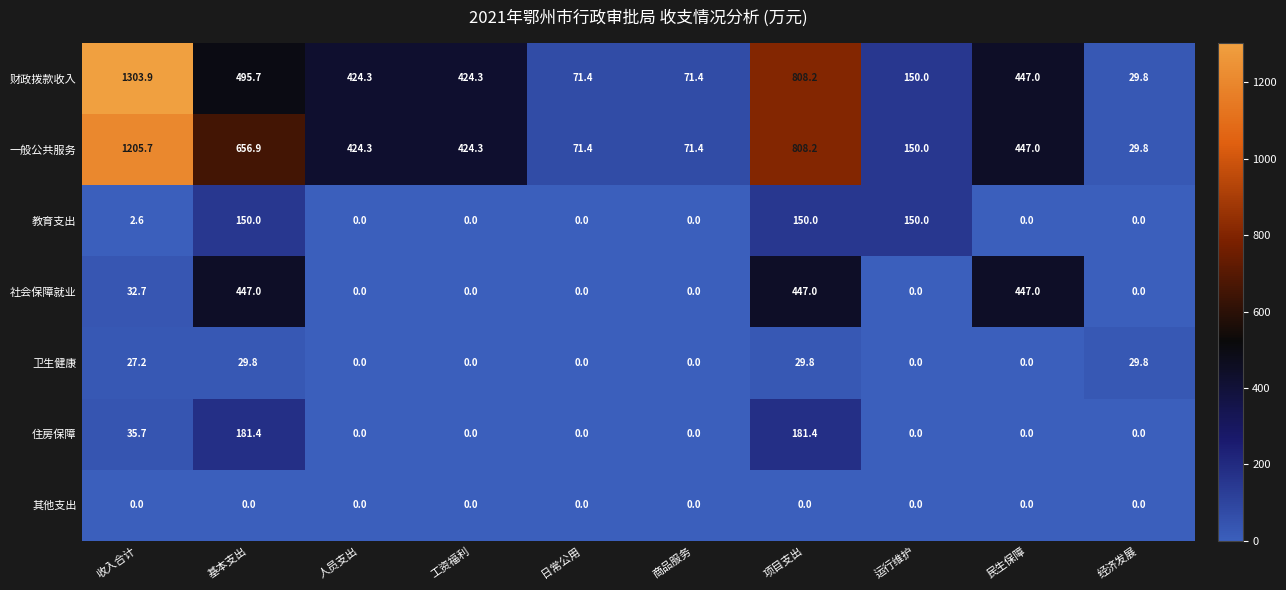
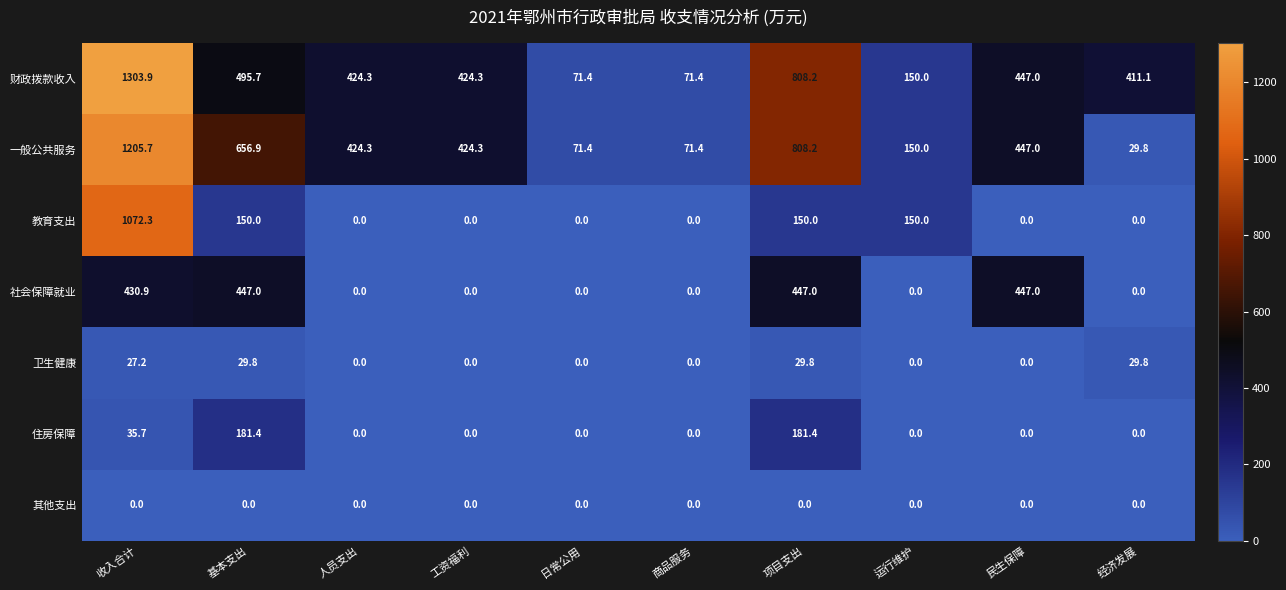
  {
    "财政拨款收入": {
      "收入合计": 1303.9,
      "基本支出": 495.7,
      "人员支出": 424.3,
      "工资福利": 424.3,
      "日常公用": 71.4,
      "商品服务": 71.4,
      "项目支出": 808.2,
      "运行维护": 150.0,
      "民生保障": 447.0,
-     "经济发展": 29.8
+     "经济发展": 411.1
    },
    "一般公共服务": {
      "收入合计": 1205.7,
      "基本支出": 656.9,
      "人员支出": 424.3,
      "工资福利": 424.3,
      "日常公用": 71.4,
      "商品服务": 71.4,
      "项目支出": 808.2,
      "运行维护": 150.0,
      "民生保障": 447.0,
      "经济发展": 29.8
    },
    "教育支出": {
-     "收入合计": 2.6,
+     "收入合计": 1072.3,
      "基本支出": 150.0,
      "人员支出": 0.0,
      "工资福利": 0.0,
      "日常公用": 0.0,
      "商品服务": 0.0,
      "项目支出": 150.0,
      "运行维护": 150.0,
      "民生保障": 0.0,
      "经济发展": 0.0
    },
    "社会保障就业": {
-     "收入合计": 32.7,
+     "收入合计": 430.9,
      "基本支出": 447.0,
      "人员支出": 0.0,
      "工资福利": 0.0,
      "日常公用": 0.0,
      "商品服务": 0.0,
      "项目支出": 447.0,
      "运行维护": 0.0,
      "民生保障": 447.0,
      "经济发展": 0.0
    },
    "卫生健康": {
      "收入合计": 27.2,
      "基本支出": 29.8,
      "人员支出": 0.0,
      "工资福利": 0.0,
      "日常公用": 0.0,
      "商品服务": 0.0,
      "项目支出": 29.8,
      "运行维护": 0.0,
      "民生保障": 0.0,
      "经济发展": 29.8
    },
    "住房保障": {
      "收入合计": 35.7,
      "基本支出": 181.4,
      "人员支出": 0.0,
      "工资福利": 0.0,
      "日常公用": 0.0,
      "商品服务": 0.0,
      "项目支出": 181.4,
      "运行维护": 0.0,
      "民生保障": 0.0,
      "经济发展": 0.0
    },
    "其他支出": {
      "收入合计": 0.0,
      "基本支出": 0.0,
      "人员支出": 0.0,
      "工资福利": 0.0,
      "日常公用": 0.0,
      "商品服务": 0.0,
      "项目支出": 0.0,
      "运行维护": 0.0,
      "民生保障": 0.0,
      "经济发展": 0.0
    }
  }
